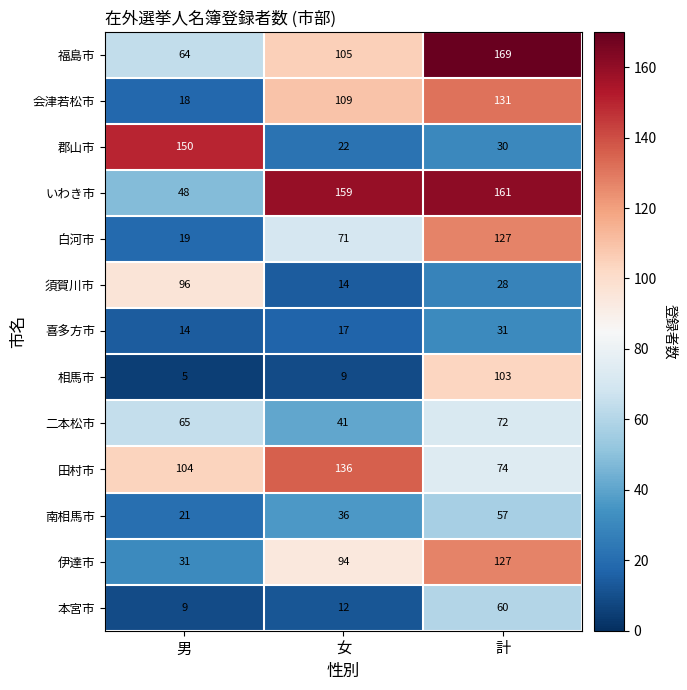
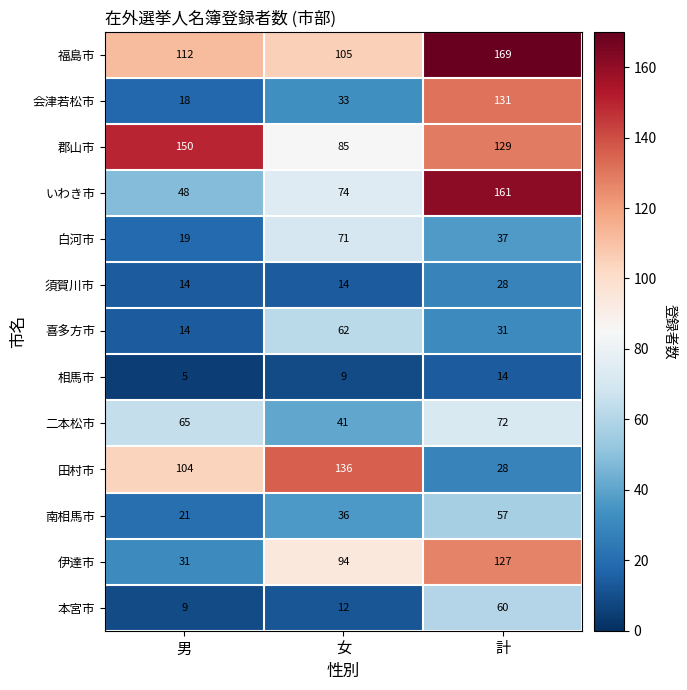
  {
    "福島市": {
-     "男": 64,
+     "男": 112,
      "女": 105,
      "計": 169
    },
    "会津若松市": {
      "男": 18,
-     "女": 109,
+     "女": 33,
      "計": 131
    },
    "郡山市": {
      "男": 150,
-     "女": 22,
-     "計": 30
+     "女": 85,
+     "計": 129
    },
    "いわき市": {
      "男": 48,
-     "女": 159,
+     "女": 74,
      "計": 161
    },
    "白河市": {
      "男": 19,
      "女": 71,
-     "計": 127
+     "計": 37
    },
    "須賀川市": {
-     "男": 96,
+     "男": 14,
      "女": 14,
      "計": 28
    },
    "喜多方市": {
      "男": 14,
-     "女": 17,
+     "女": 62,
      "計": 31
    },
    "相馬市": {
      "男": 5,
      "女": 9,
-     "計": 103
+     "計": 14
    },
    "二本松市": {
      "男": 65,
      "女": 41,
      "計": 72
    },
    "田村市": {
      "男": 104,
      "女": 136,
-     "計": 74
+     "計": 28
    },
    "南相馬市": {
      "男": 21,
      "女": 36,
      "計": 57
    },
    "伊達市": {
      "男": 31,
      "女": 94,
      "計": 127
    },
    "本宮市": {
      "男": 9,
      "女": 12,
      "計": 60
    }
  }
